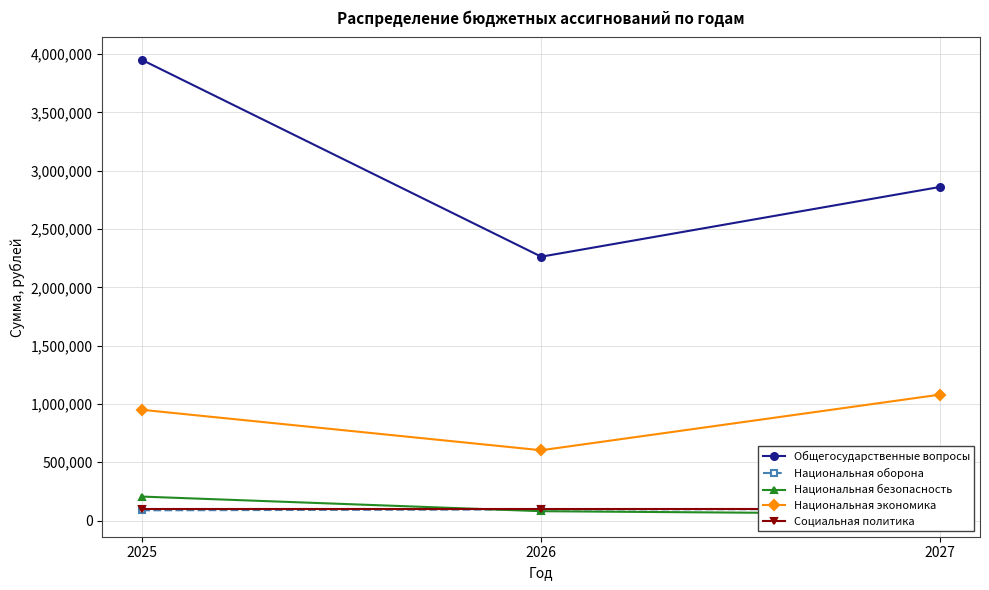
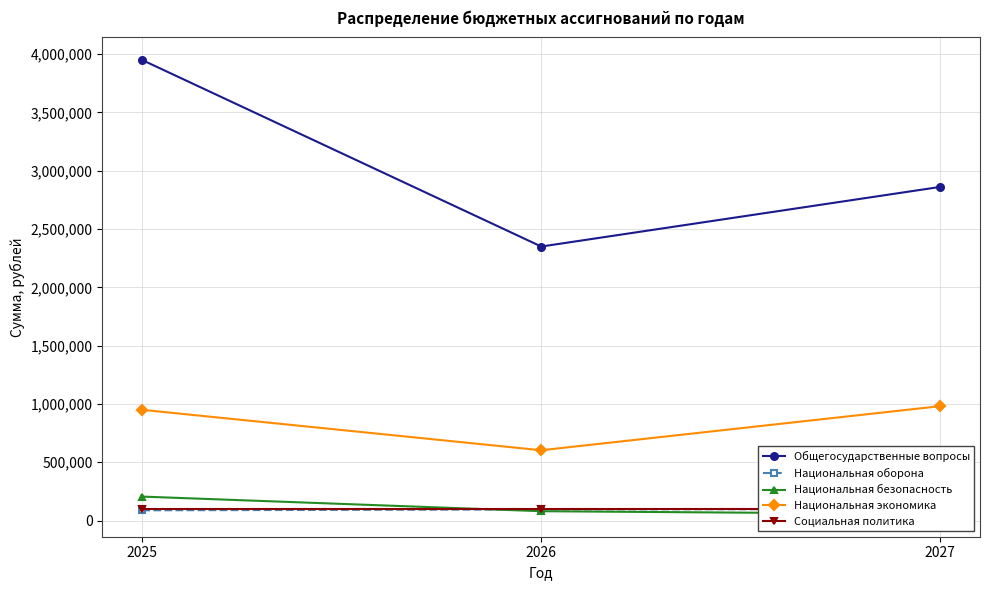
  {
    "Общегосударственные вопросы": {
      "2025": "3,950,000",
-     "2026": "2,260,000",
+     "2026": "2,350,000",
      "2027": "2,860,000"
    },
    "Национальная безопасность": {
      "2025": "210,000"
    },
    "Национальная экономика": {
      "2025": "950,000",
      "2026": "600,000",
-     "2027": "1,080,000"
+     "2027": "980,000"
    }
  }
